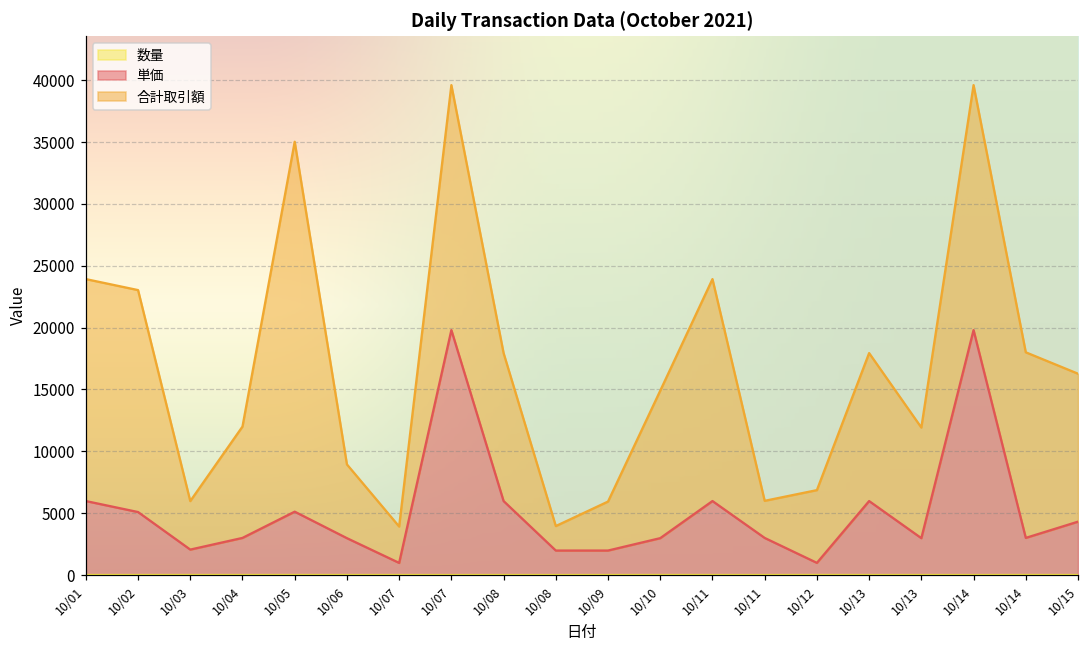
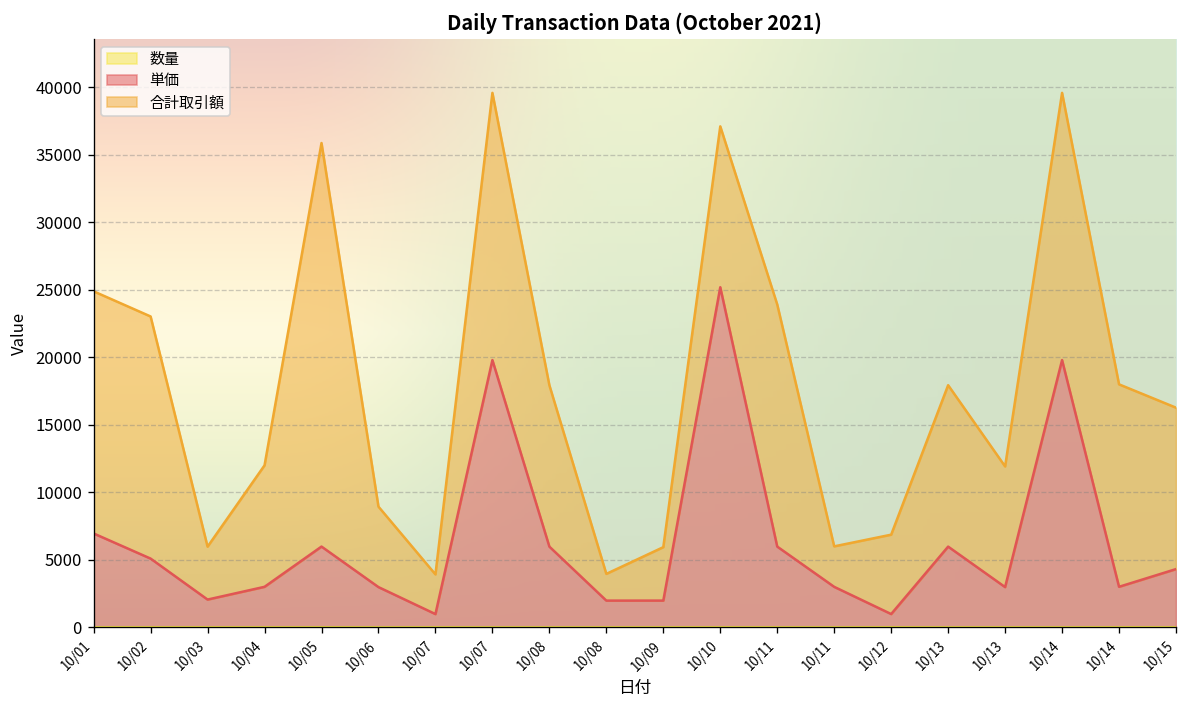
  {
    "単価": {
-     "10/01": 6000,
+     "10/01": 7000,
      "10/02": 5100,
      "10/03": 2100,
      "10/04": 3000,
-     "10/05": 5100,
+     "10/05": 6000,
      "10/06": 3000,
      "10/09": 2000,
-     "10/10": 3000,
+     "10/10": 25200,
      "10/12": 1000,
      "10/15": 4300
    }
  }
